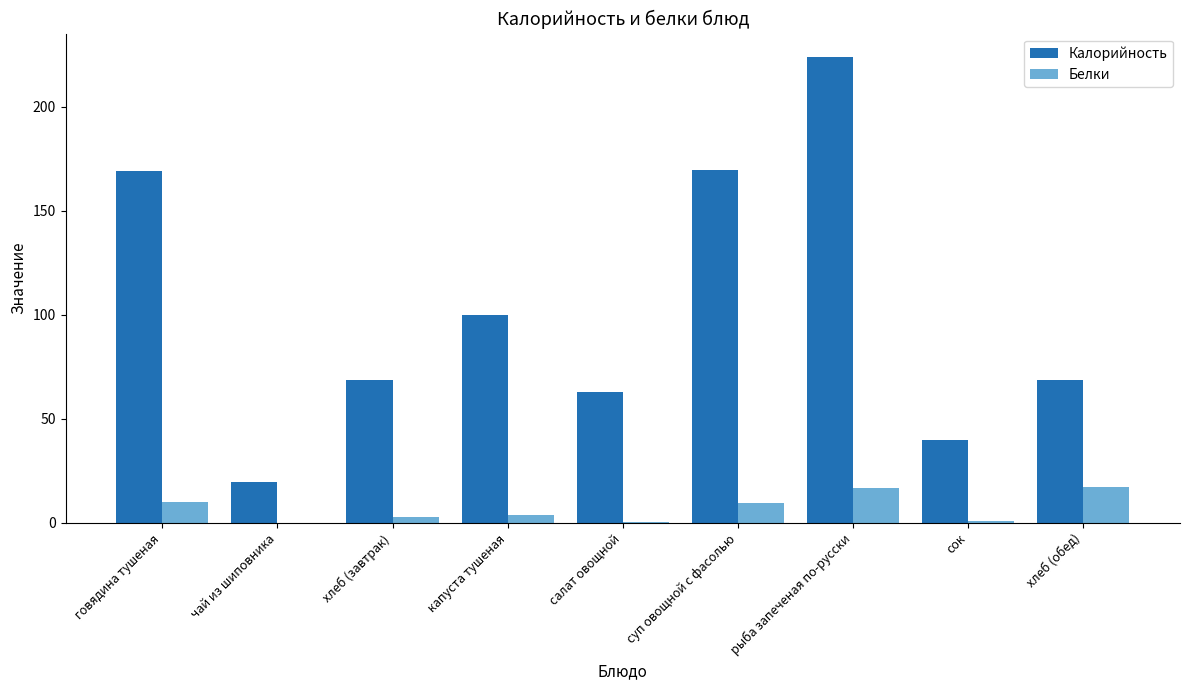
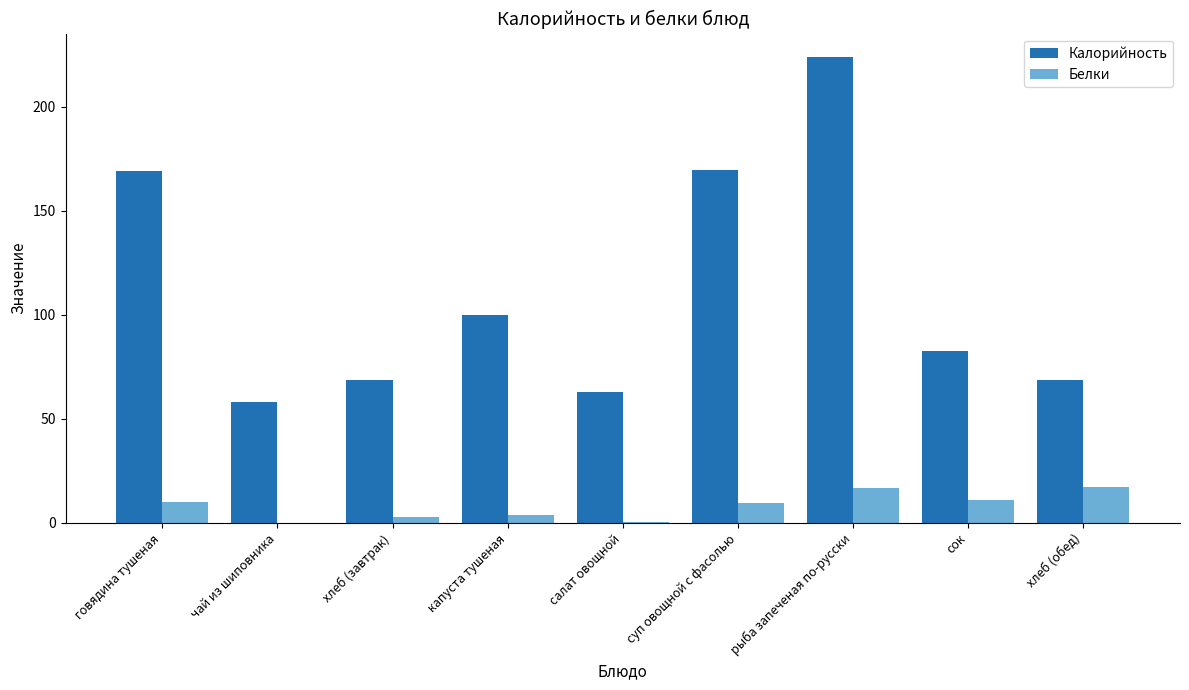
  {
    "Калорийность": {
      "говядина тушеная": 169,
-     "чай из шиповника": 19,
+     "чай из шиповника": 58,
      "хлеб (завтрак)": 69,
      "капуста тушеная": 100,
      "салат овощной": 63,
      "суп овощной с фасолью": 170,
      "рыба запеченая по-русски": 224,
-     "сок": 40,
+     "сок": 83,
      "хлеб (обед)": 69
    },
    "Белки": {
      "говядина тушеная": 10,
      "хлеб (завтрак)": 3,
      "капуста тушеная": 4,
      "суп овощной с фасолью": 9,
      "рыба запеченая по-русски": 17,
-     "сок": 1,
+     "сок": 11,
      "хлеб (обед)": 17
    }
  }
